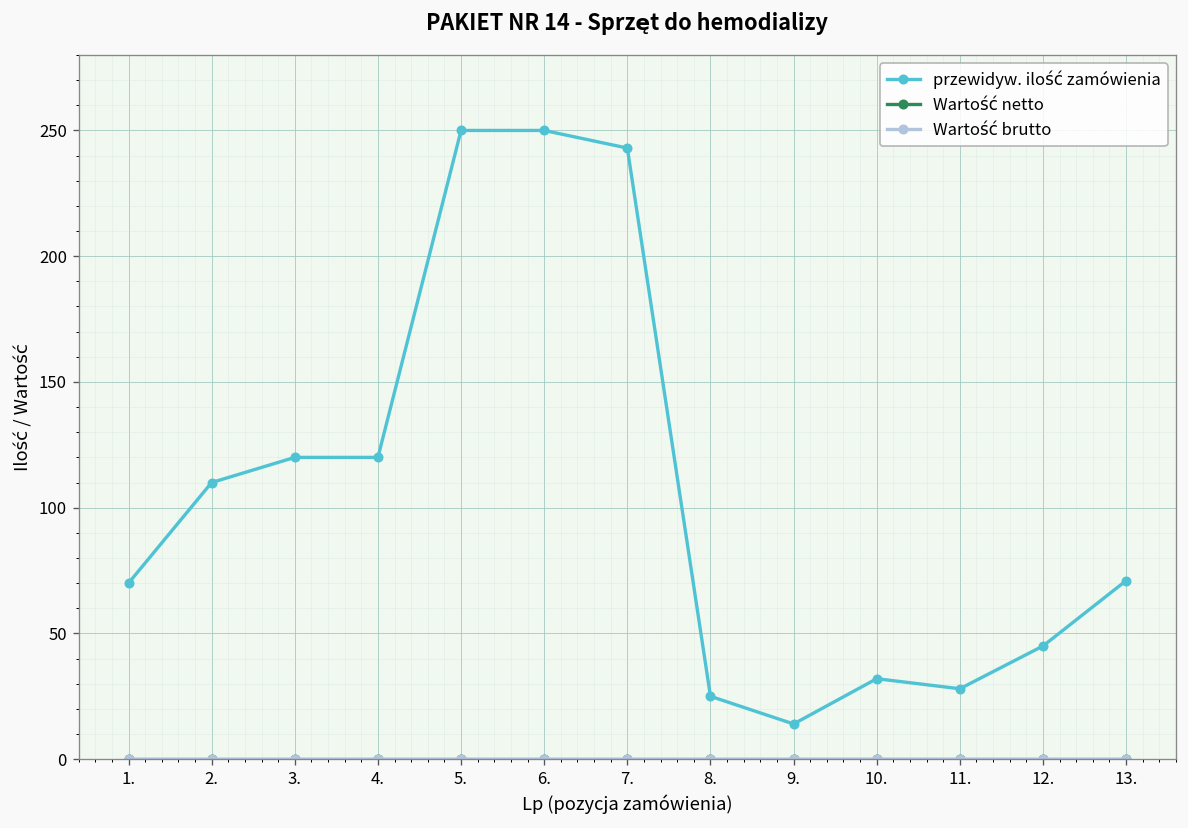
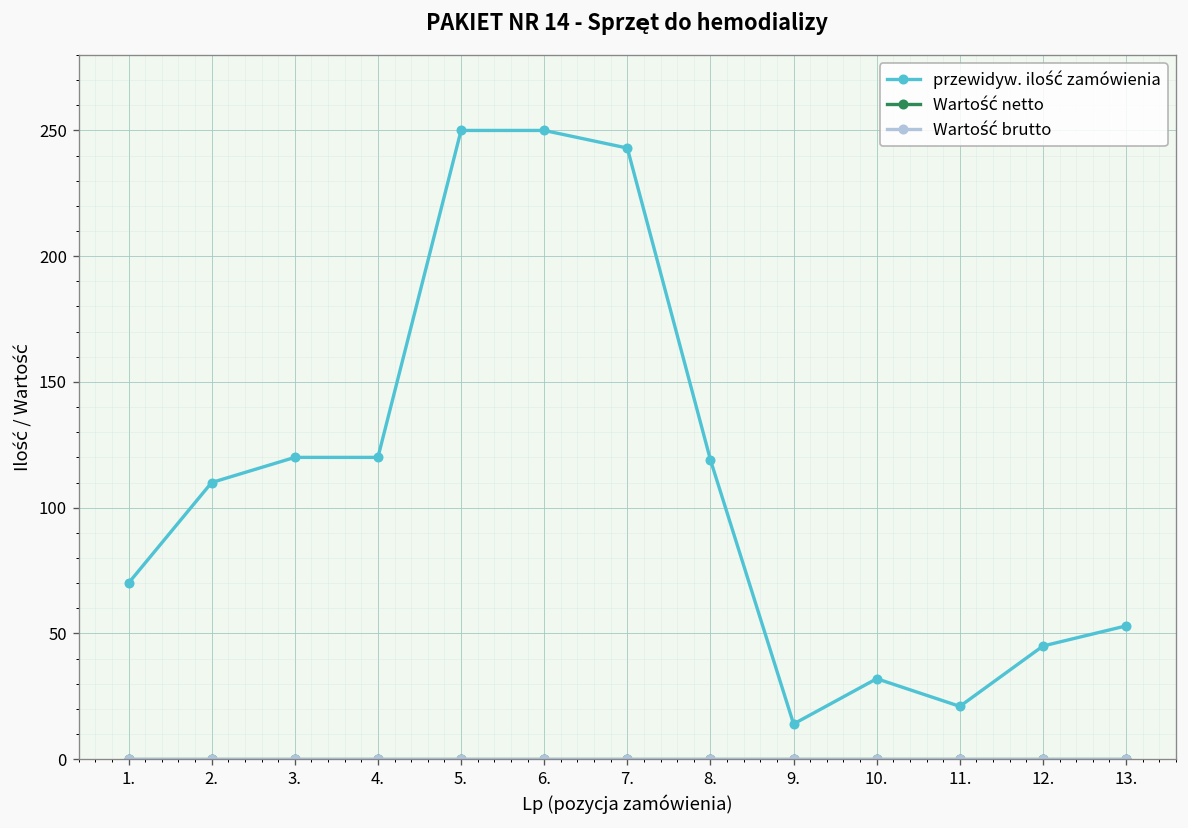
  {
    "przewidyw. ilość zamówienia": {
      "1.": 70,
      "2.": 110,
      "3.": 120,
      "4.": 120,
      "5.": 250,
      "6.": 250,
      "7.": 243,
-     "8.": 25,
+     "8.": 119,
      "9.": 14,
      "10.": 32,
-     "11.": 28,
+     "11.": 21,
      "12.": 45,
-     "13.": 71
+     "13.": 53
    },
    "Wartość brutto": {
      "1.": 0,
      "2.": 0,
      "3.": 0,
      "4.": 0,
      "5.": 0,
      "6.": 0,
      "7.": 0,
      "8.": 0,
      "9.": 0,
      "10.": 0,
      "11.": 0,
      "12.": 0,
      "13.": 0
    }
  }
